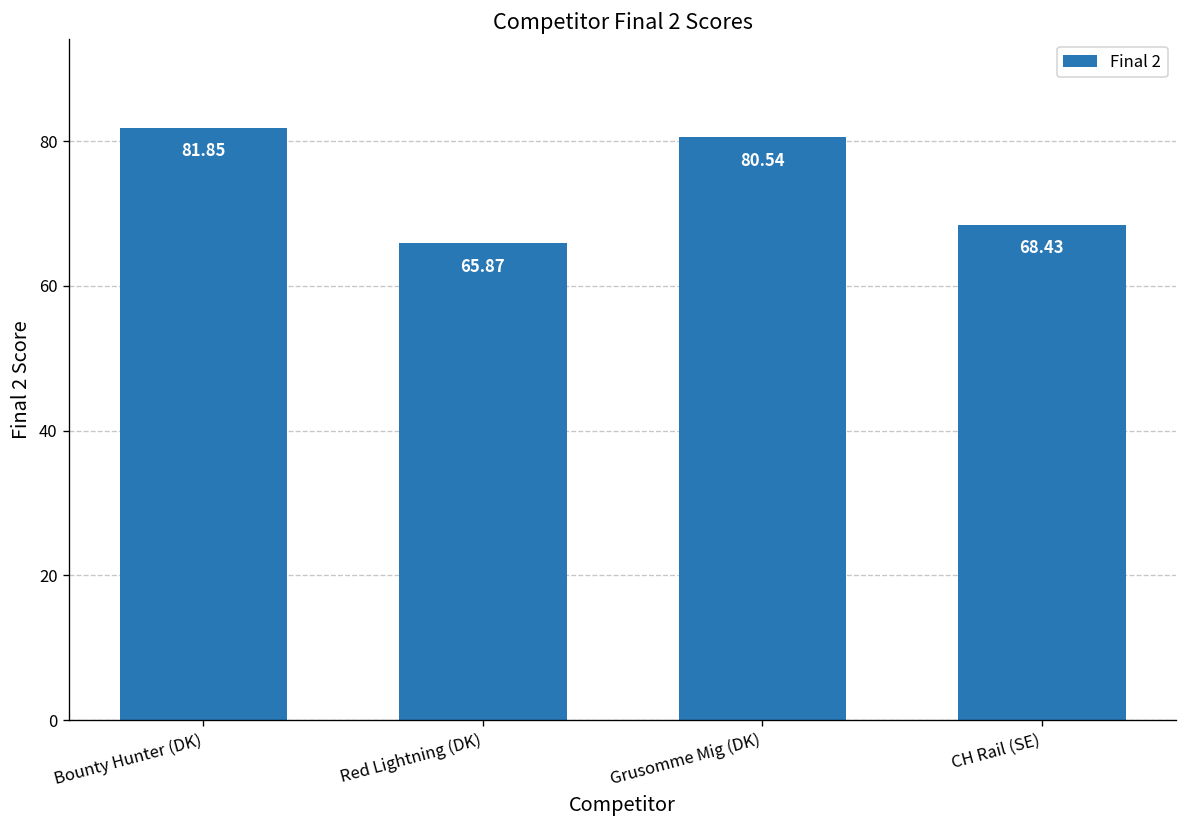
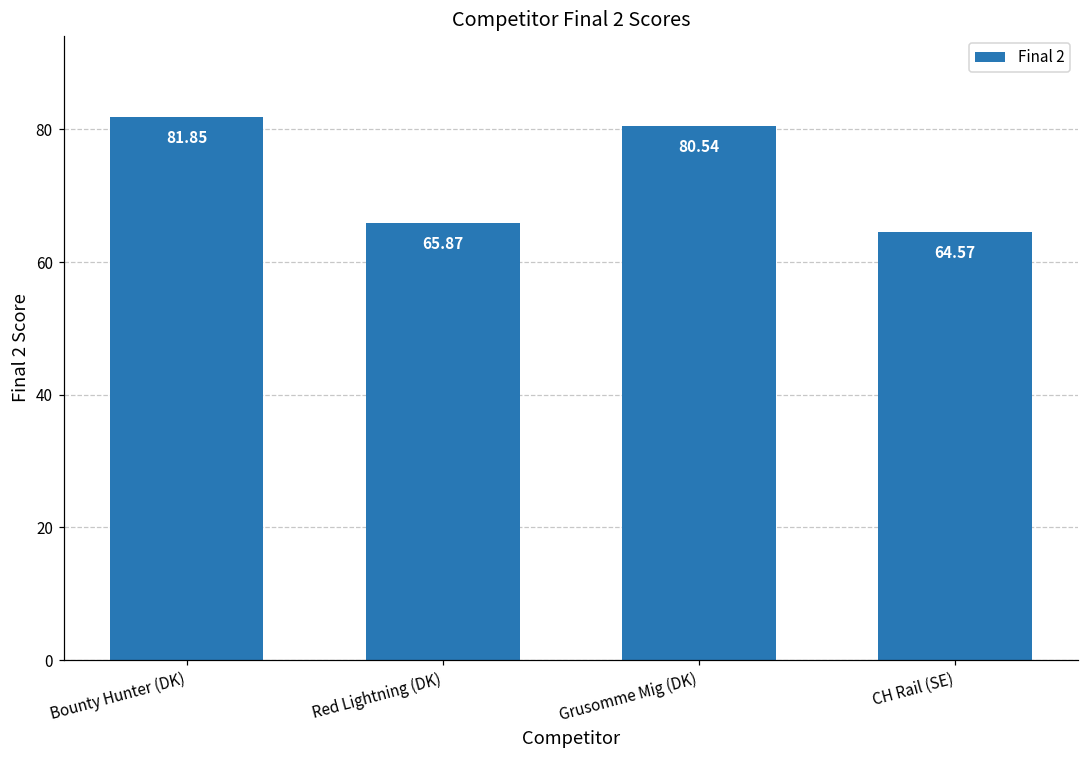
  {
    "Bounty Hunter (DK)": 81.85,
    "Red Lightning (DK)": 65.87,
    "Grusomme Mig (DK)": 80.54,
-   "CH Rail (SE)": 68.43
+   "CH Rail (SE)": 64.57
  }
